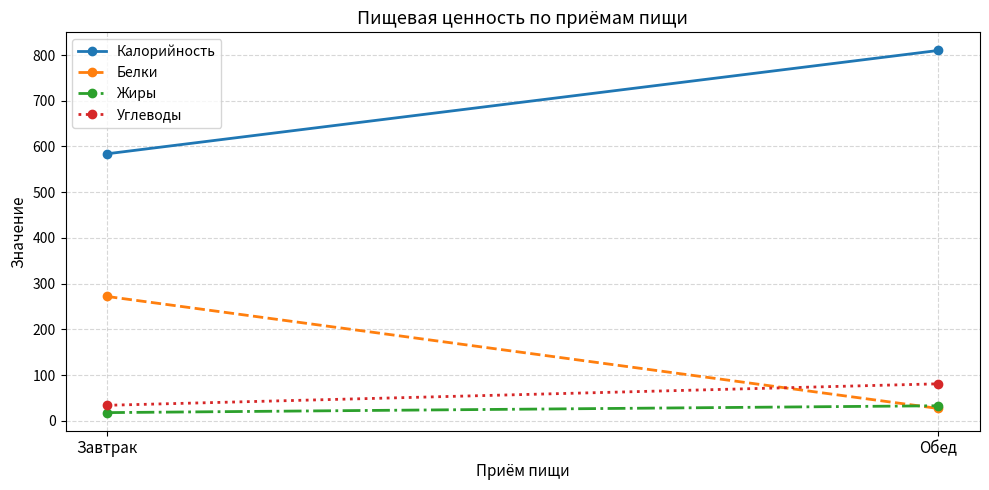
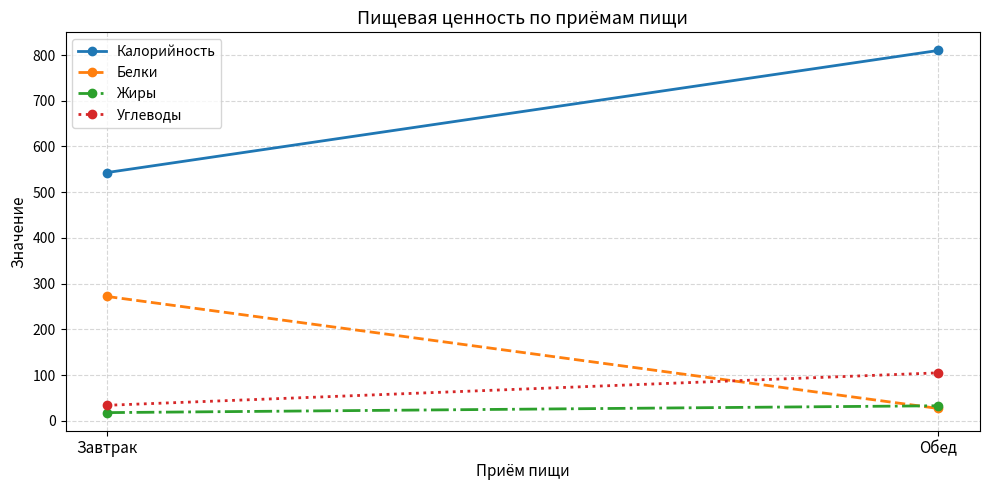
  {
    "Калорийность": {
-     "Завтрак": 580,
+     "Завтрак": 540,
      "Обед": 810
    },
    "Белки": {
      "Завтрак": 270,
      "Обед": 30
    },
    "Жиры": {
      "Завтрак": 20,
      "Обед": 30
    },
    "Углеводы": {
      "Завтрак": 30,
-     "Обед": 80
+     "Обед": 110
    }
  }
